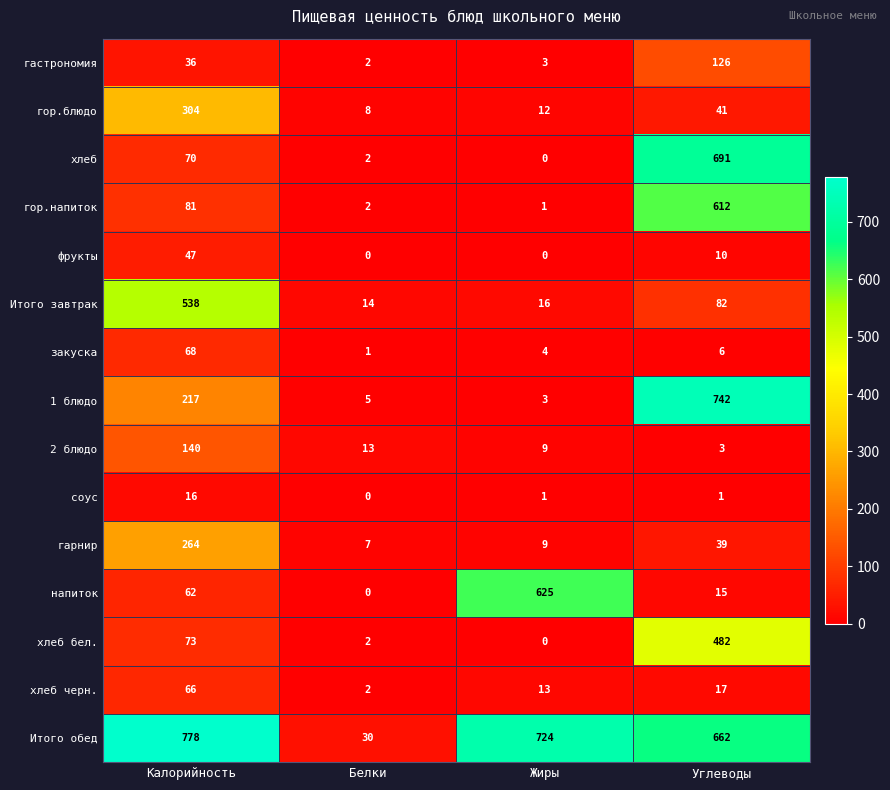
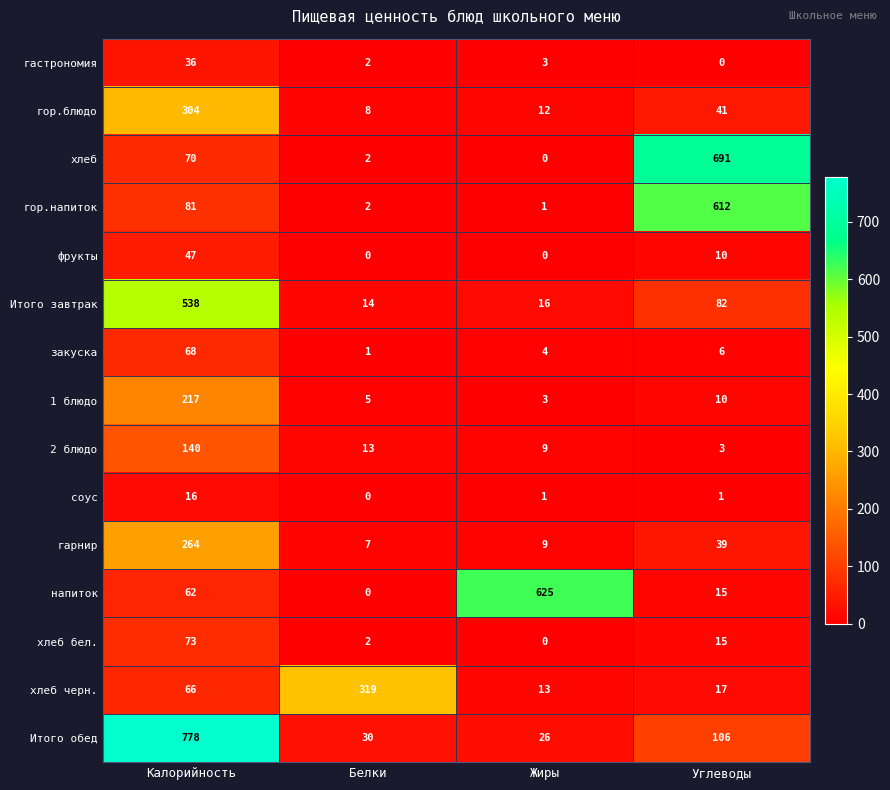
  {
    "гастрономия": {
      "Калорийность": 36,
      "Белки": 2,
      "Жиры": 3,
-     "Углеводы": 126
+     "Углеводы": 0
    },
    "гор.блюдо": {
      "Калорийность": 304,
      "Белки": 8,
      "Жиры": 12,
      "Углеводы": 41
    },
    "хлеб": {
      "Калорийность": 70,
      "Белки": 2,
      "Жиры": 0,
      "Углеводы": 691
    },
    "гор.напиток": {
      "Калорийность": 81,
      "Белки": 2,
      "Жиры": 1,
      "Углеводы": 612
    },
    "фрукты": {
      "Калорийность": 47,
      "Белки": 0,
      "Жиры": 0,
      "Углеводы": 10
    },
    "Итого завтрак": {
      "Калорийность": 538,
      "Белки": 14,
      "Жиры": 16,
      "Углеводы": 82
    },
    "закуска": {
      "Калорийность": 68,
      "Белки": 1,
      "Жиры": 4,
      "Углеводы": 6
    },
    "1 блюдо": {
      "Калорийность": 217,
      "Белки": 5,
      "Жиры": 3,
-     "Углеводы": 742
+     "Углеводы": 10
    },
    "2 блюдо": {
      "Калорийность": 140,
      "Белки": 13,
      "Жиры": 9,
      "Углеводы": 3
    },
    "соус": {
      "Калорийность": 16,
      "Белки": 0,
      "Жиры": 1,
      "Углеводы": 1
    },
    "гарнир": {
      "Калорийность": 264,
      "Белки": 7,
      "Жиры": 9,
      "Углеводы": 39
    },
    "напиток": {
      "Калорийность": 62,
      "Белки": 0,
      "Жиры": 625,
      "Углеводы": 15
    },
    "хлеб бел.": {
      "Калорийность": 73,
      "Белки": 2,
      "Жиры": 0,
-     "Углеводы": 482
+     "Углеводы": 15
    },
    "хлеб черн.": {
      "Калорийность": 66,
-     "Белки": 2,
+     "Белки": 319,
      "Жиры": 13,
      "Углеводы": 17
    },
    "Итого обед": {
      "Калорийность": 778,
      "Белки": 30,
-     "Жиры": 724,
-     "Углеводы": 662
+     "Жиры": 26,
+     "Углеводы": 106
    }
  }
